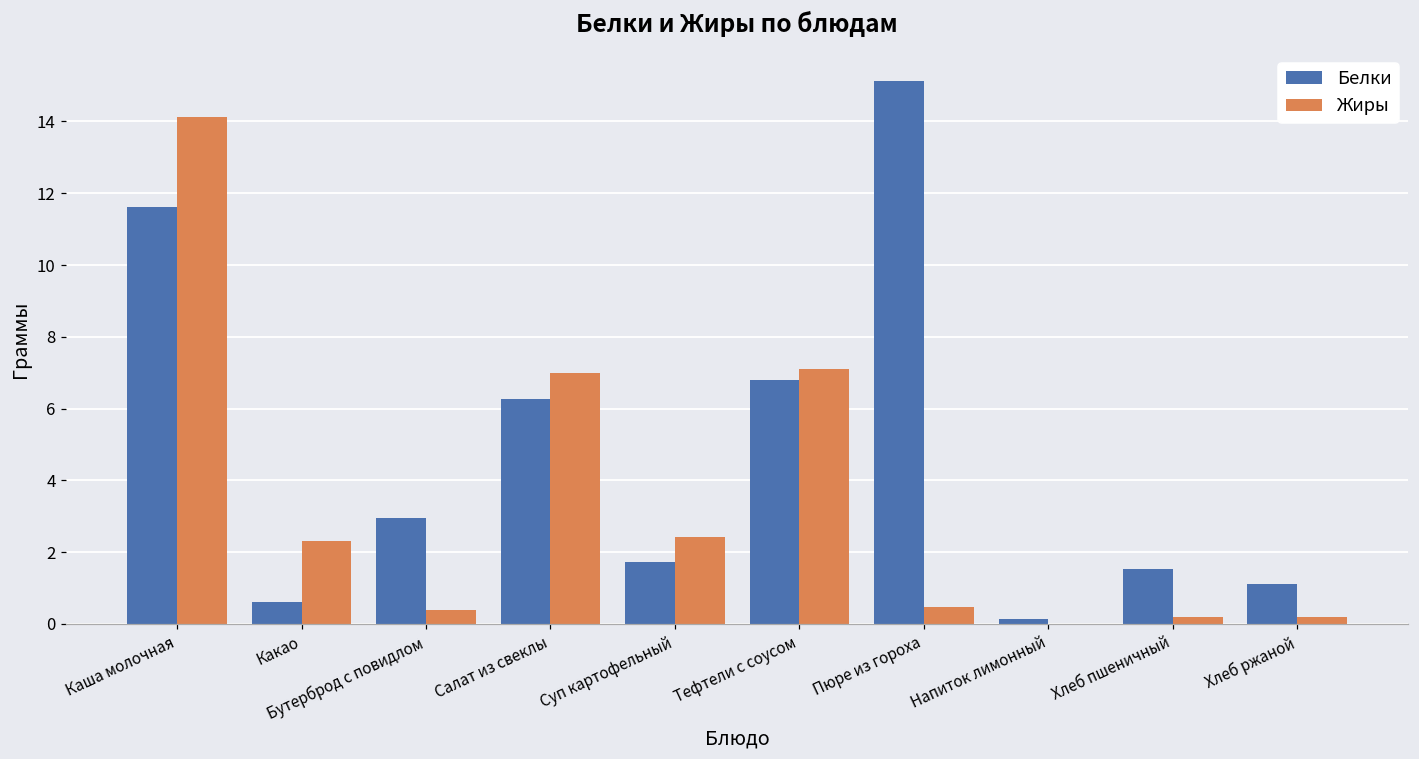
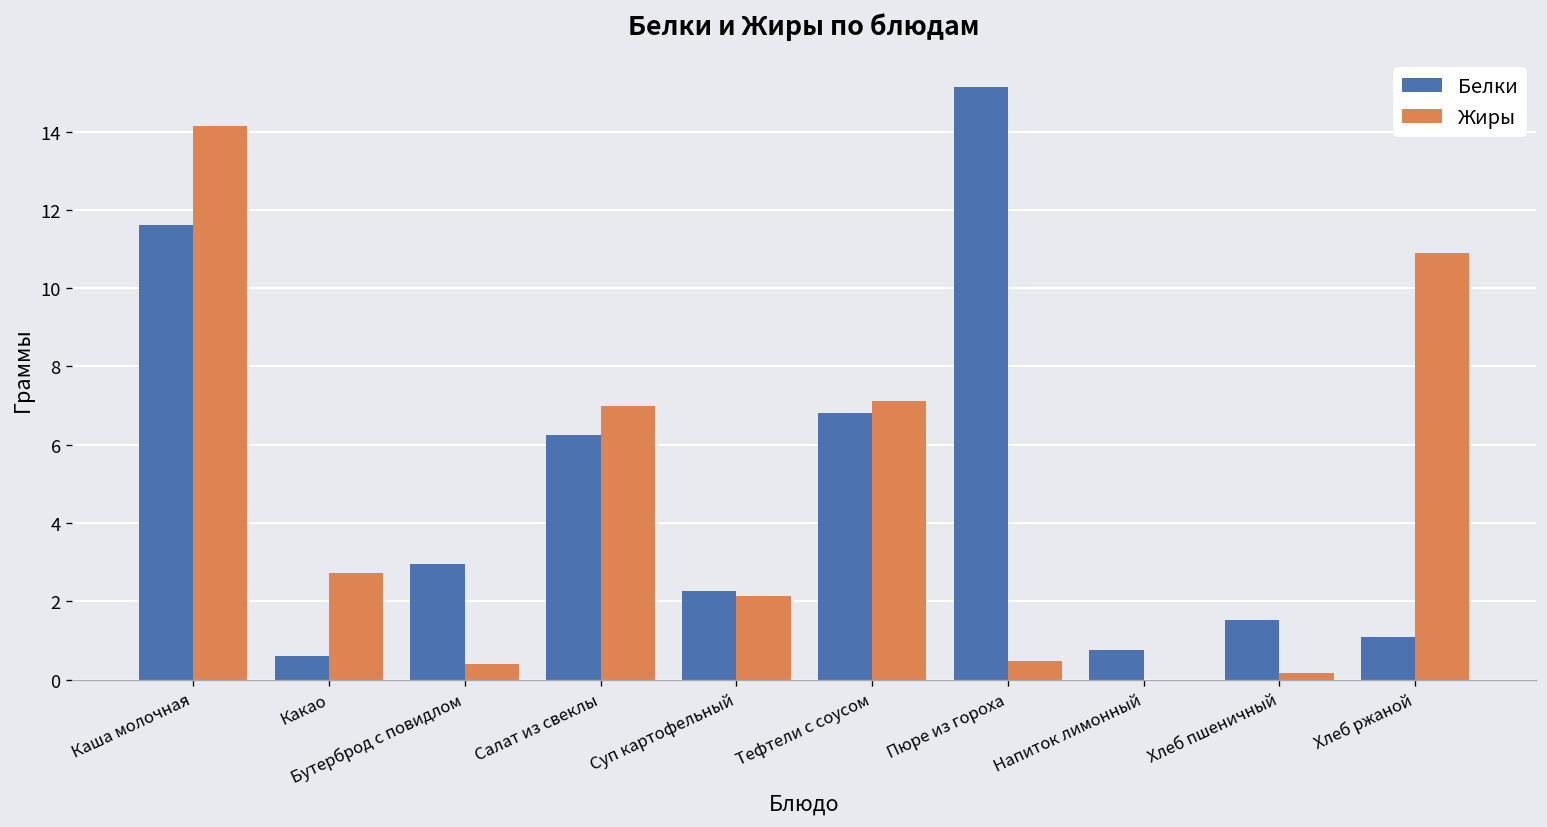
  {
    "Белки": {
      "Каша молочная": 11.6,
      "Какао": 0.6,
      "Бутерброд с повидлом": 3.0,
      "Салат из свеклы": 6.3,
-     "Суп картофельный": 1.7,
+     "Суп картофельный": 2.3,
      "Тефтели с соусом": 6.8,
      "Пюре из гороха": 15.1,
-     "Напиток лимонный": 0.1,
+     "Напиток лимонный": 0.8,
      "Хлеб пшеничный": 1.5,
      "Хлеб ржаной": 1.1
    },
    "Жиры": {
      "Каша молочная": 14.1,
-     "Какао": 2.3,
+     "Какао": 2.7,
      "Бутерброд с повидлом": 0.4,
      "Салат из свеклы": 7.0,
-     "Суп картофельный": 2.4,
+     "Суп картофельный": 2.1,
      "Тефтели с соусом": 7.1,
      "Пюре из гороха": 0.5,
      "Напиток лимонный": 0.0,
      "Хлеб пшеничный": 0.2,
-     "Хлеб ржаной": 0.2
+     "Хлеб ржаной": 10.9
    }
  }
